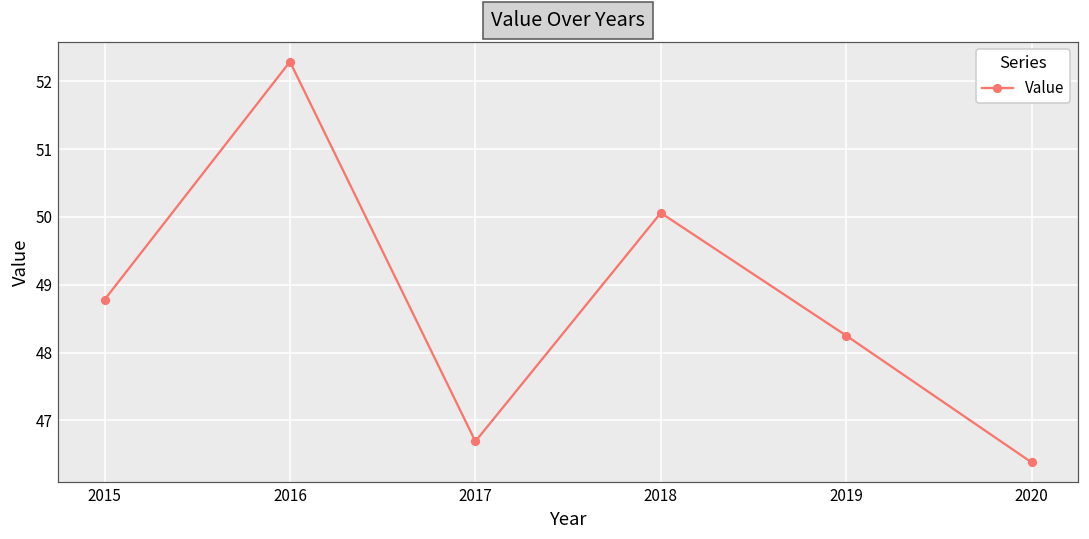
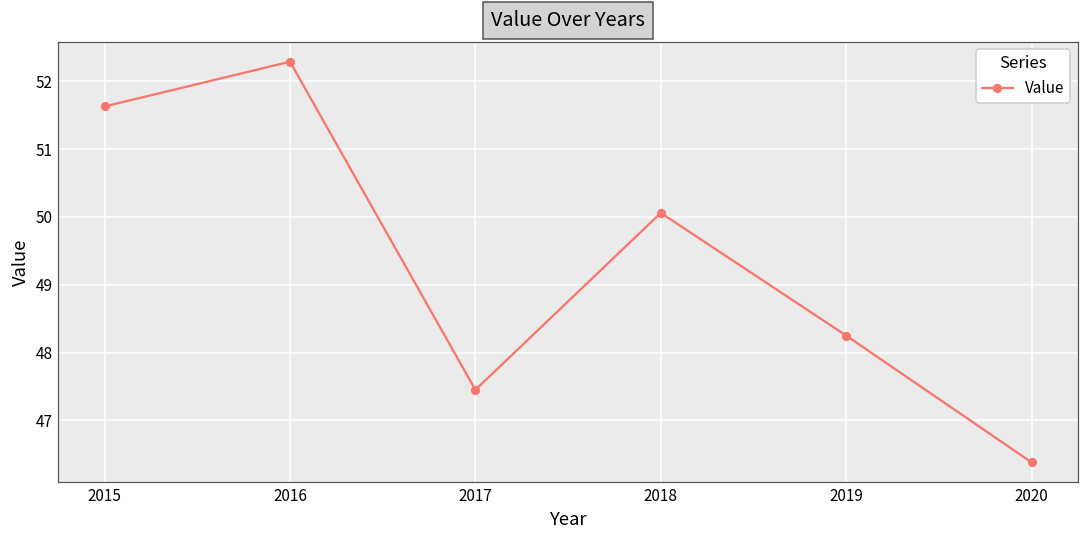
  {
-   "2015": 48.8,
+   "2015": 51.6,
    "2016": 52.3,
-   "2017": 46.7,
+   "2017": 47.5,
    "2018": 50.1,
    "2019": 48.3,
    "2020": 46.4
  }
